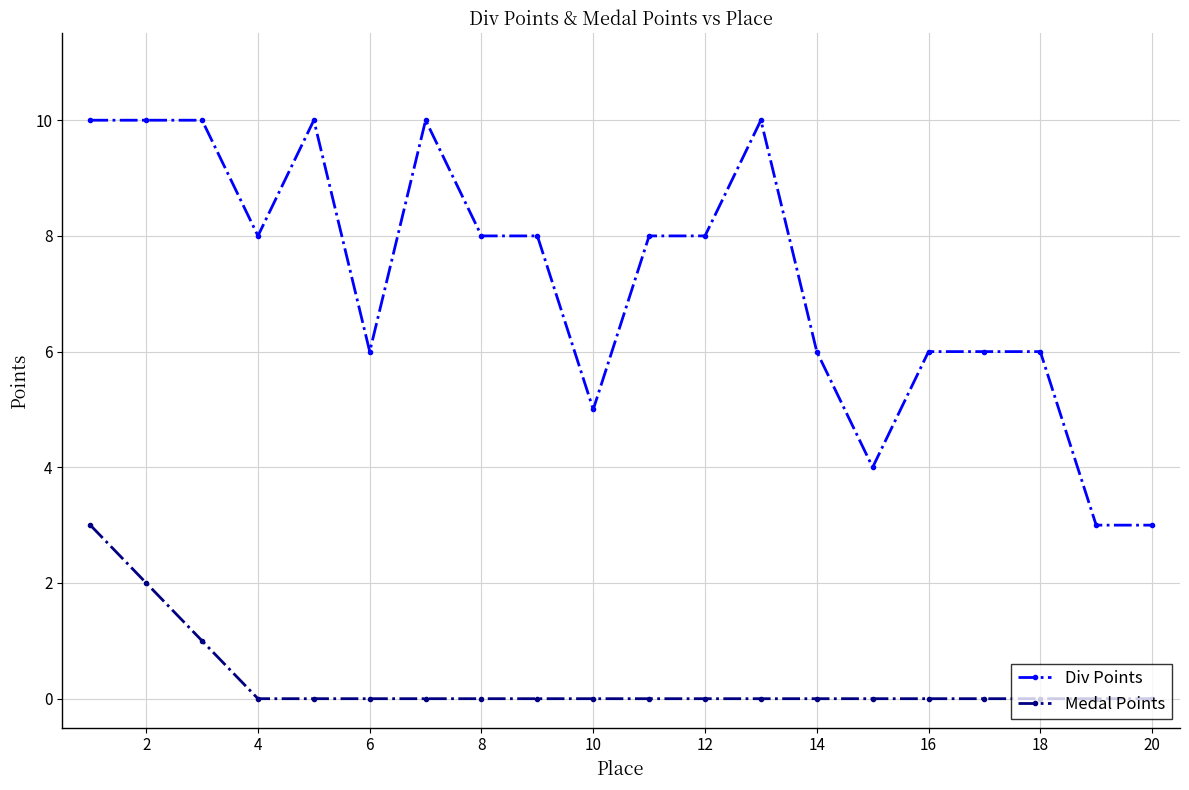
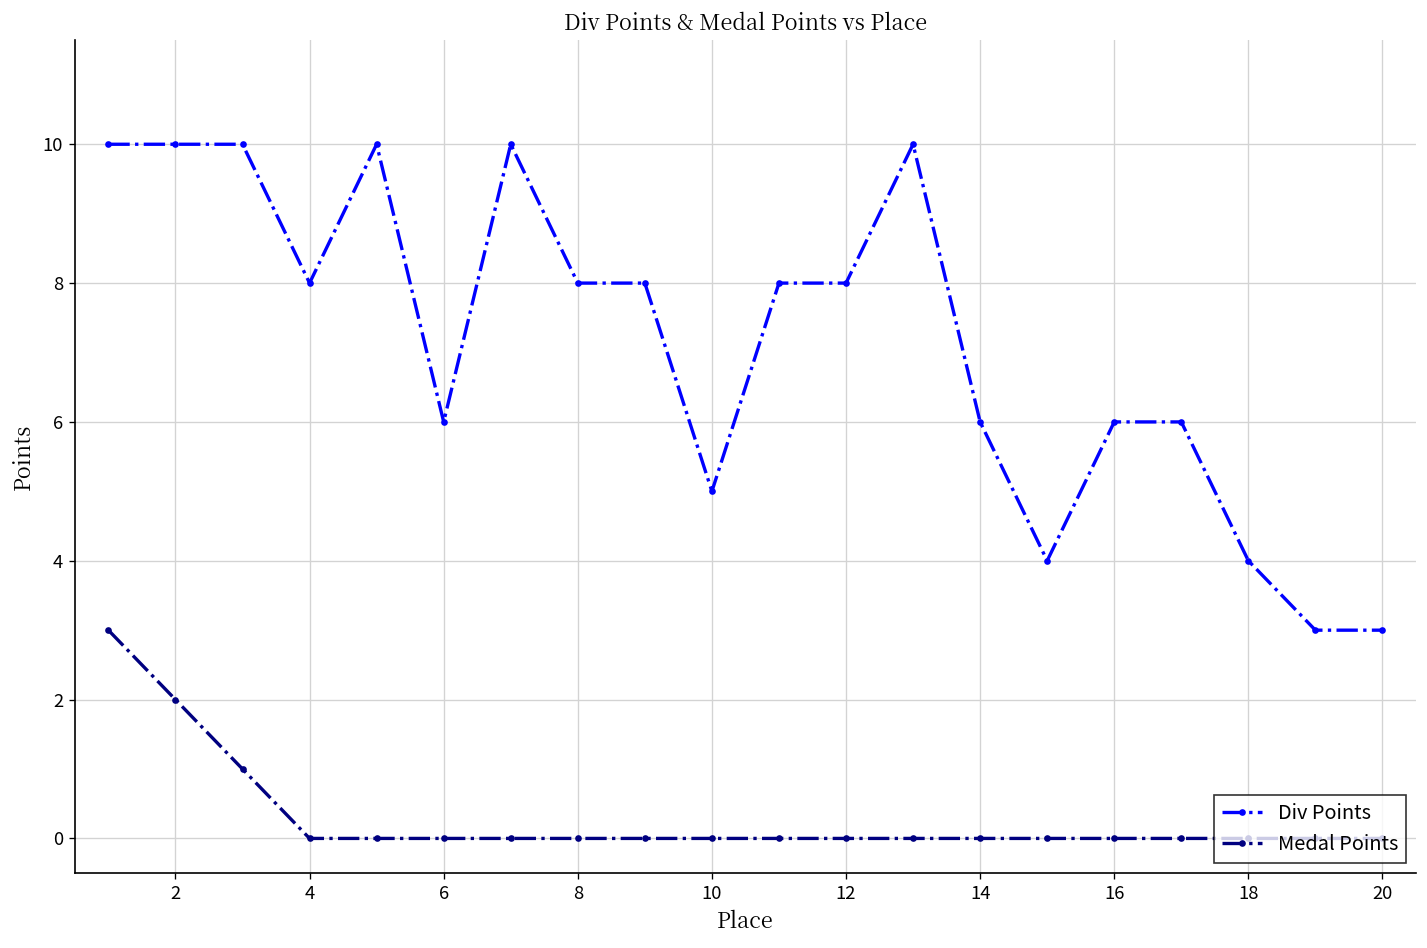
  {
    "Div Points": {
      "2": 10,
      "4": 8,
      "6": 6,
      "8": 8,
      "10": 5,
      "12": 8,
      "14": 6,
      "16": 6,
-     "18": 6,
+     "18": 4,
      "20": 3
    },
    "Medal Points": {
      "2": 2,
      "4": 0,
      "6": 0,
      "8": 0,
      "10": 0,
      "12": 0,
      "14": 0,
      "16": 0
    }
  }
